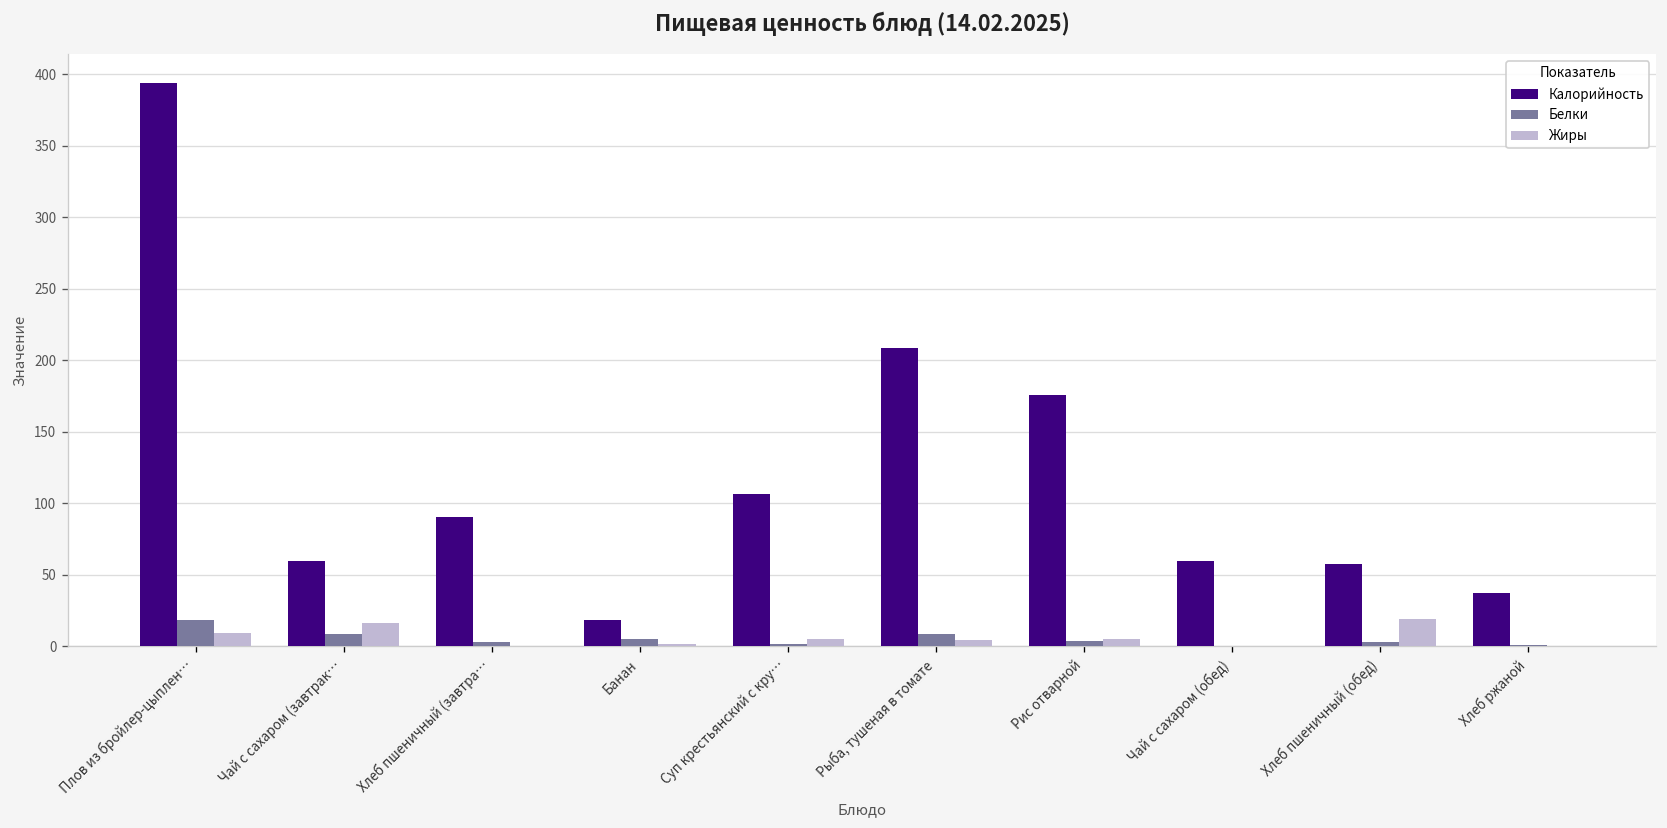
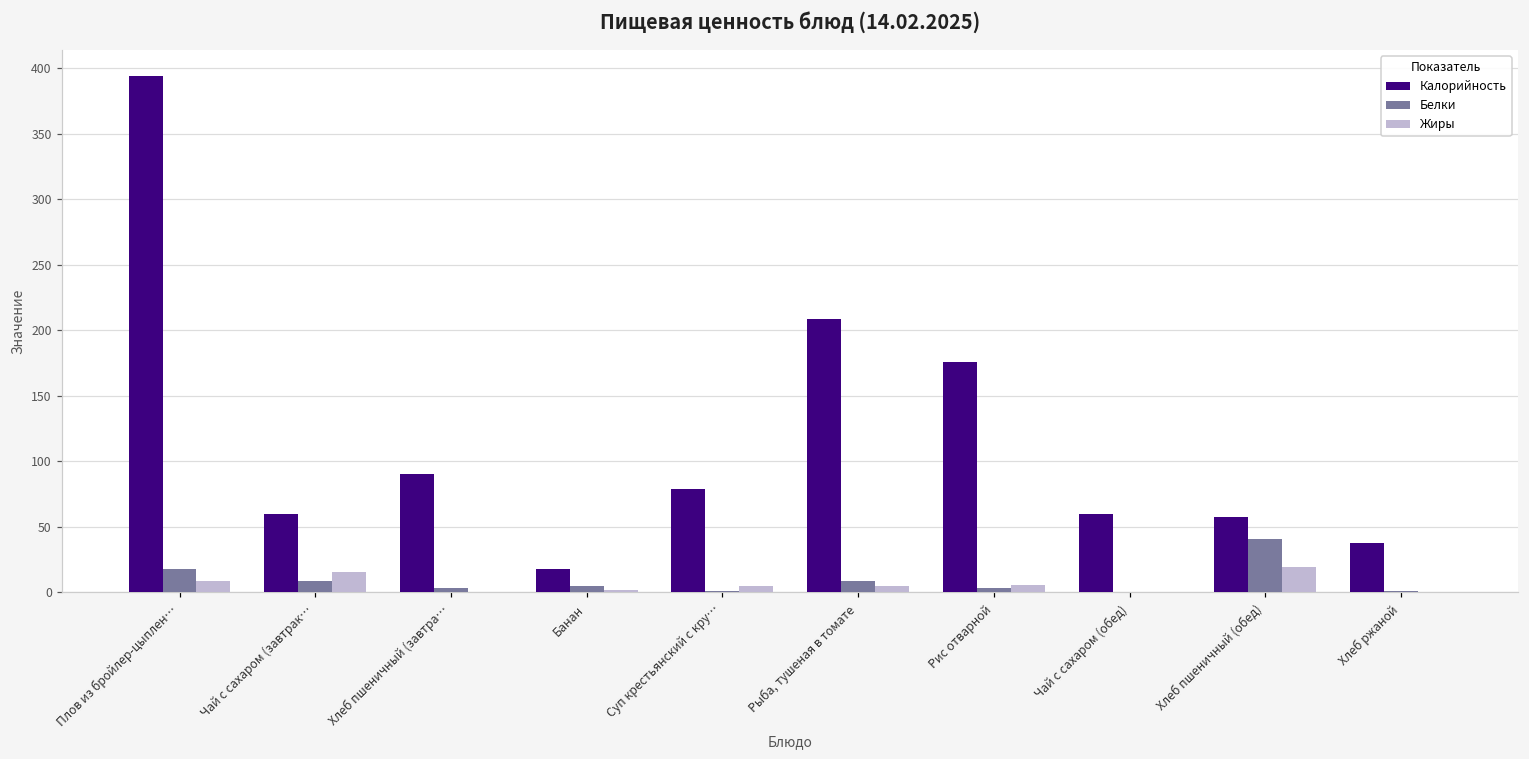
  {
    "Калорийность": {
      "Плов из бройлер-цыплен…": 394,
      "Чай с сахаром (завтрак…": 60,
      "Хлеб пшеничный (завтра…": 91,
      "Банан": 18,
-     "Суп крестьянский с кру…": 106,
+     "Суп крестьянский с кру…": 79,
      "Рыба, тушеная в томате": 208,
      "Рис отварной": 176,
      "Чай с сахаром (обед)": 60,
      "Хлеб пшеничный (обед)": 57,
      "Хлеб ржаной": 38
    },
    "Белки": {
      "Плов из бройлер-цыплен…": 18,
      "Чай с сахаром (завтрак…": 9,
      "Хлеб пшеничный (завтра…": 3,
      "Банан": 5,
      "Рыба, тушеная в томате": 9,
      "Рис отварной": 4,
-     "Хлеб пшеничный (обед)": 3
+     "Хлеб пшеничный (обед)": 40
    },
    "Жиры": {
      "Плов из бройлер-цыплен…": 9,
      "Чай с сахаром (завтрак…": 16,
      "Суп крестьянский с кру…": 5,
      "Рыба, тушеная в томате": 5,
      "Рис отварной": 5,
      "Хлеб пшеничный (обед)": 19
    }
  }
